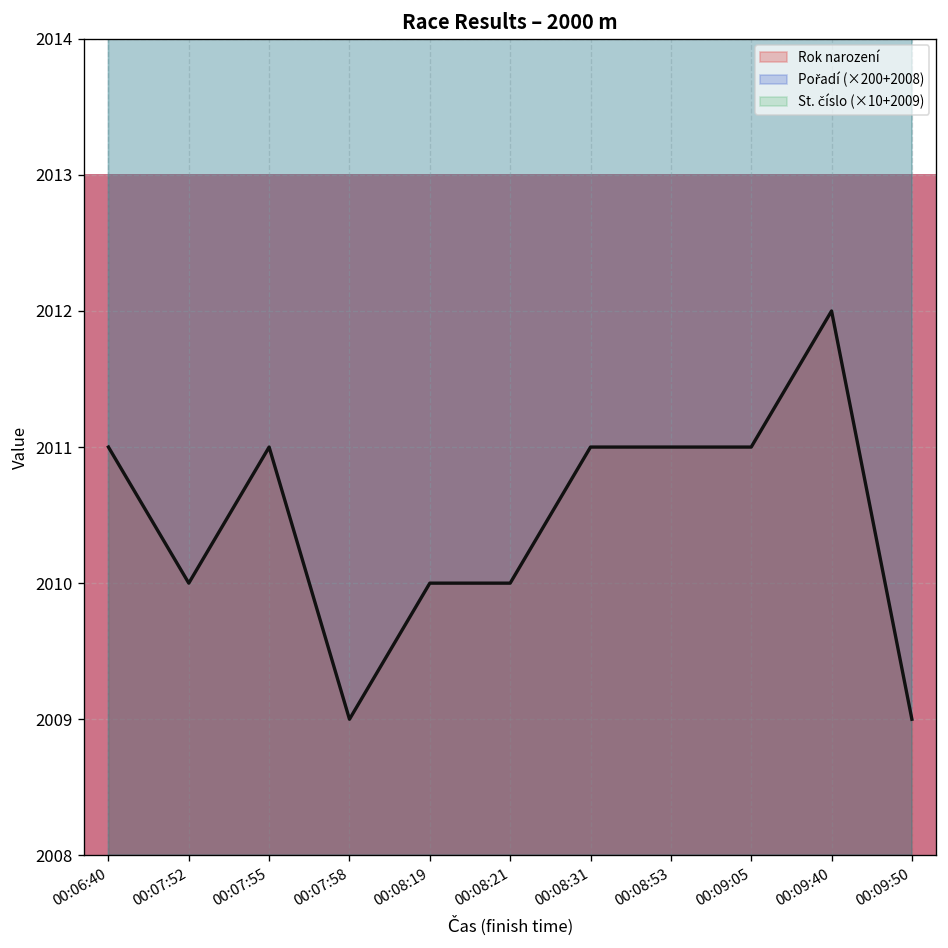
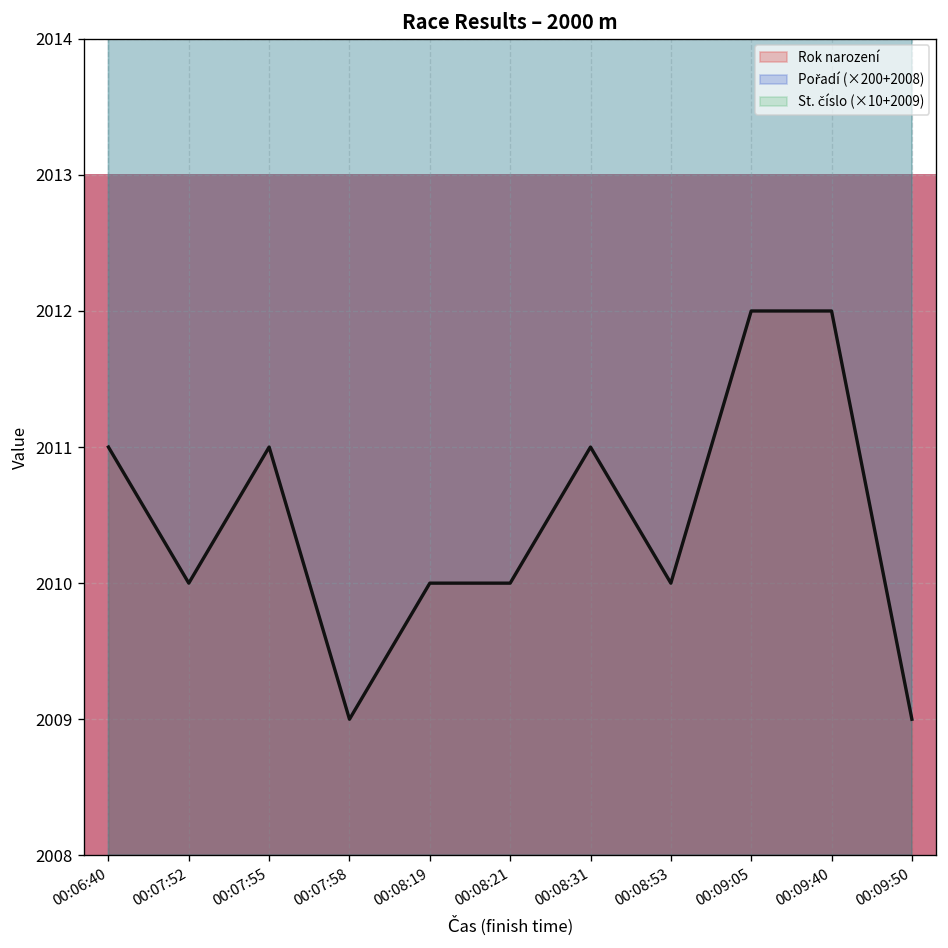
  {
    "Rok narození": {
      "00:06:40": 2011,
      "00:07:52": 2010,
      "00:07:55": 2011,
      "00:07:58": 2009,
      "00:08:19": 2010,
      "00:08:21": 2010,
      "00:08:31": 2011,
-     "00:08:53": 2011,
-     "00:09:05": 2011,
+     "00:08:53": 2010,
+     "00:09:05": 2012,
      "00:09:40": 2012,
      "00:09:50": 2009
    }
  }
